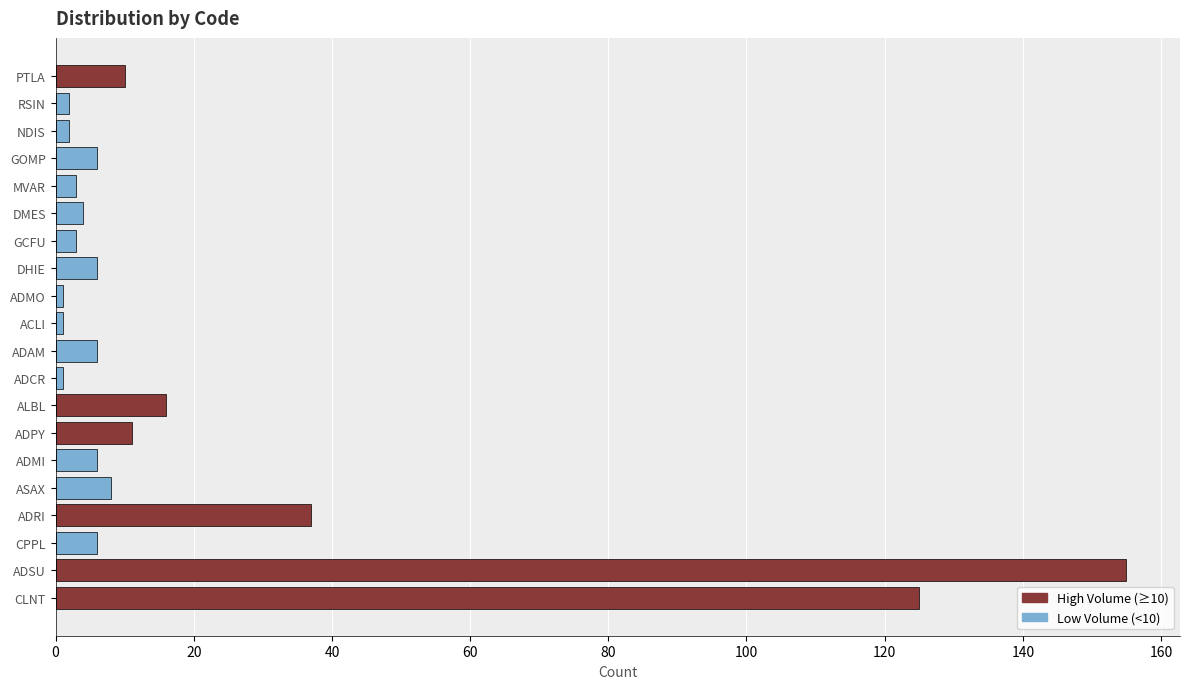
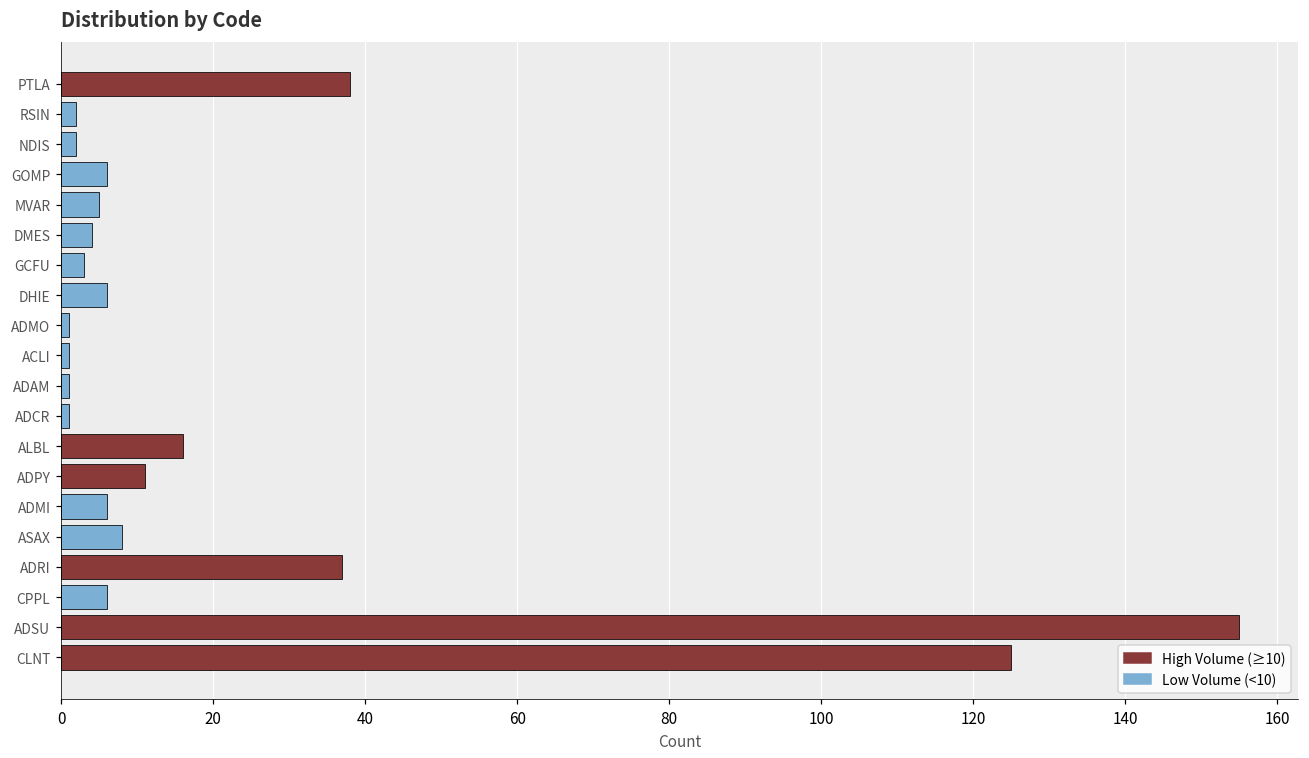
  {
    "High Volume (≥10)": {
-     "PTLA": 10,
+     "PTLA": 38,
      "ALBL": 16,
      "ADPY": 11,
      "ADRI": 37,
      "ADSU": 155,
      "CLNT": 125
    },
    "Low Volume (<10)": {
      "RSIN": 2,
      "NDIS": 2,
      "GOMP": 6,
-     "MVAR": 3,
+     "MVAR": 5,
      "DMES": 4,
      "GCFU": 3,
      "DHIE": 6,
      "ADMO": 1,
      "ACLI": 1,
-     "ADAM": 6,
+     "ADAM": 1,
      "ADCR": 1,
      "ADMI": 6,
      "ASAX": 8,
      "CPPL": 6
    }
  }
